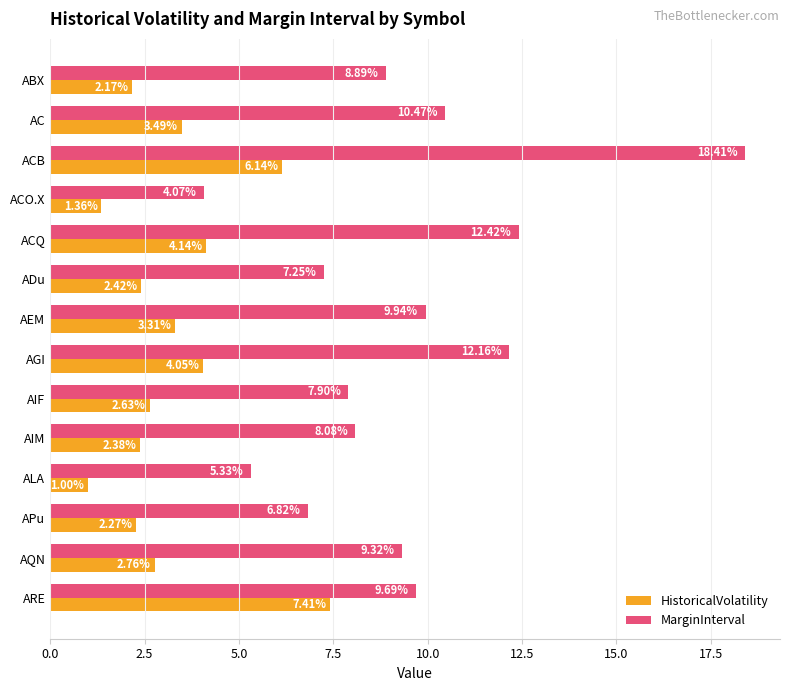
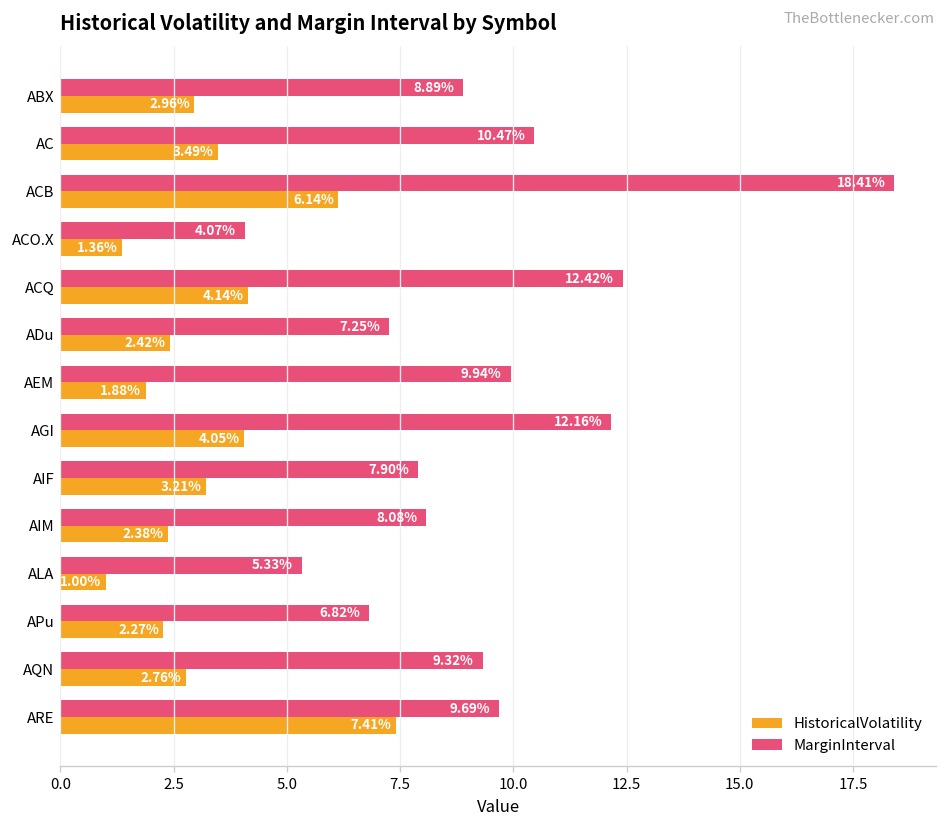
  {
    "HistoricalVolatility": {
-     "ABX": "2.17%",
+     "ABX": "2.96%",
      "AC": "3.49%",
      "ACB": "6.14%",
      "ACO.X": "1.36%",
      "ACQ": "4.14%",
      "ADu": "2.42%",
-     "AEM": "3.31%",
+     "AEM": "1.88%",
      "AGI": "4.05%",
-     "AIF": "2.63%",
+     "AIF": "3.21%",
      "AIM": "2.38%",
      "ALA": "1.00%",
      "APu": "2.27%",
      "AQN": "2.76%",
      "ARE": "7.41%"
    },
    "MarginInterval": {
      "ABX": "8.89%",
      "AC": "10.47%",
      "ACB": "18.41%",
      "ACO.X": "4.07%",
      "ACQ": "12.42%",
      "ADu": "7.25%",
      "AEM": "9.94%",
      "AGI": "12.16%",
      "AIF": "7.90%",
      "AIM": "8.08%",
      "ALA": "5.33%",
      "APu": "6.82%",
      "AQN": "9.32%",
      "ARE": "9.69%"
    }
  }
